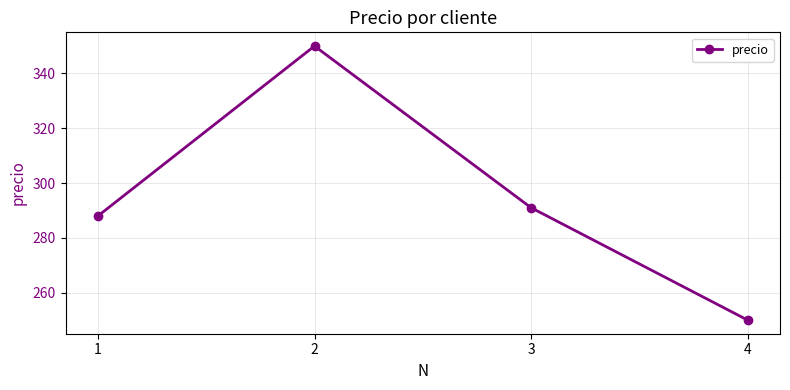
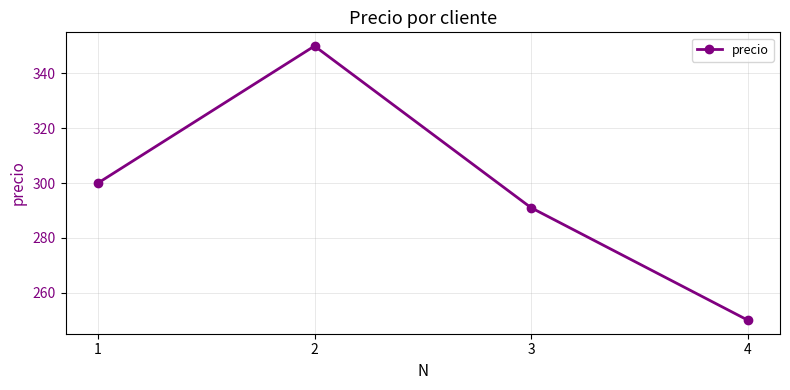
  {
-   "1": 288,
+   "1": 300,
    "2": 350,
    "3": 291,
    "4": 250
  }
